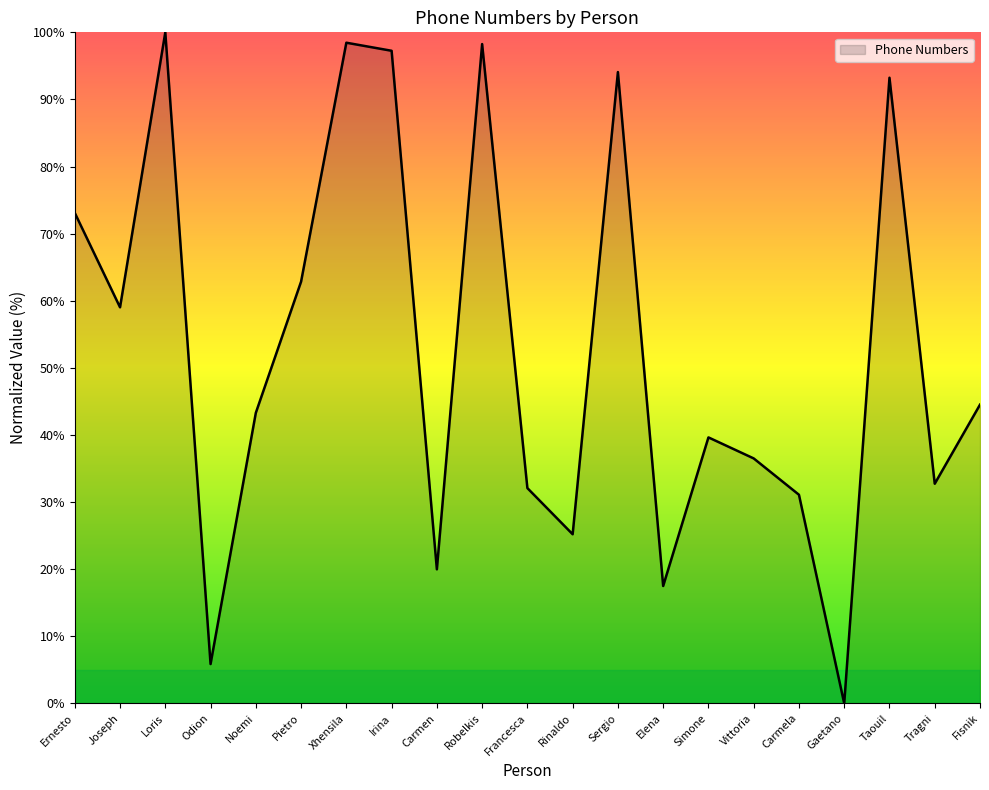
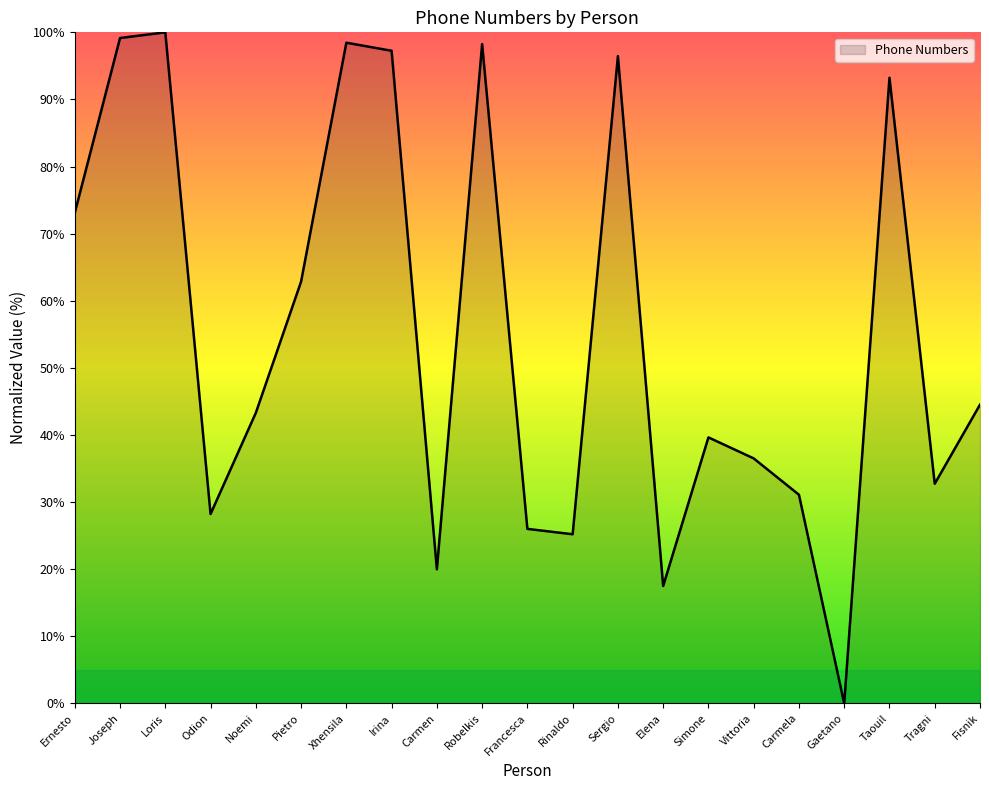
  {
    "Ernesto": "73%",
-   "Joseph": "59%",
+   "Joseph": "99%",
    "Loris": "100%",
-   "Odion": "6%",
+   "Odion": "28%",
    "Noemi": "43%",
    "Pietro": "63%",
    "Xhensila": "98%",
    "Irina": "97%",
    "Carmen": "20%",
    "Robelkis": "98%",
-   "Francesca": "32%",
+   "Francesca": "26%",
    "Rinaldo": "25%",
-   "Sergio": "94%",
+   "Sergio": "96%",
    "Elena": "18%",
    "Simone": "40%",
    "Vittoria": "37%",
    "Carmela": "31%",
    "Gaetano": "0%",
    "Taouil": "93%",
    "Tragni": "33%",
    "Fisnik": "45%"
  }
